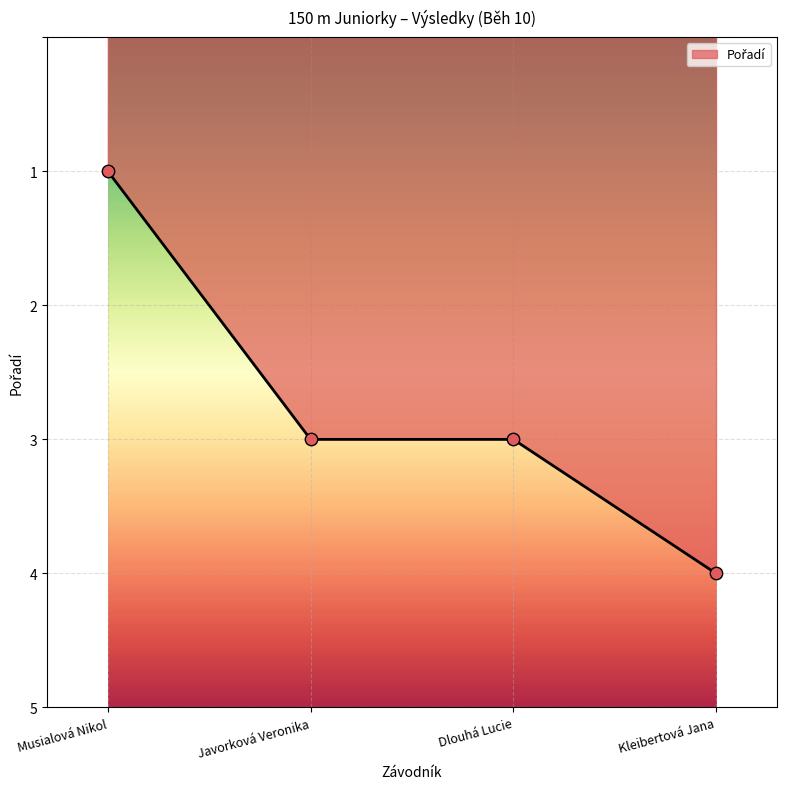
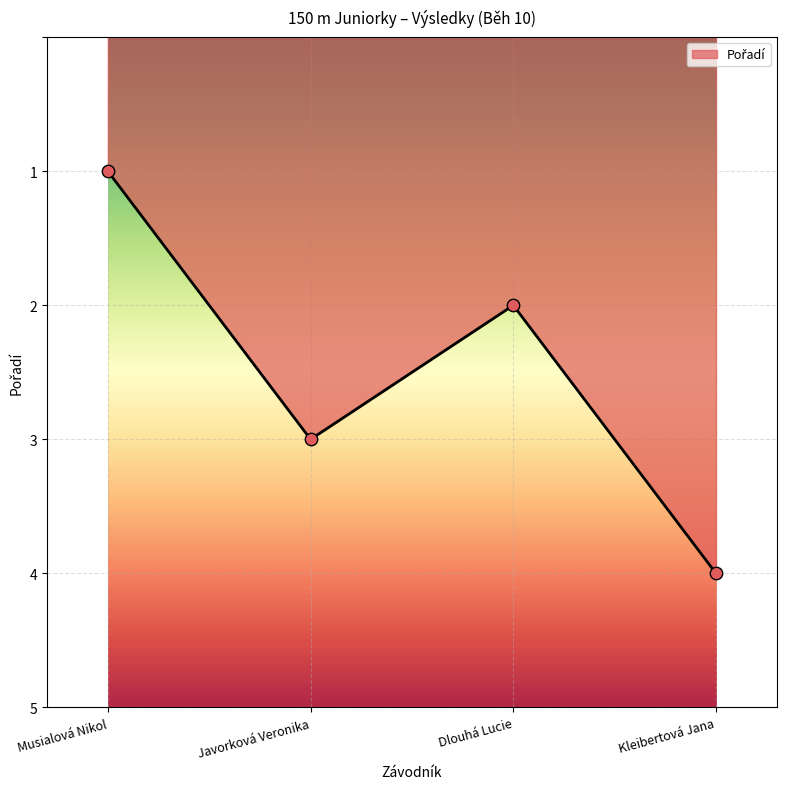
  {
    "Musialová Nikol": 1,
    "Javorková Veronika": 3,
-   "Dlouhá Lucie": 3,
+   "Dlouhá Lucie": 2,
    "Kleibertová Jana": 4
  }
